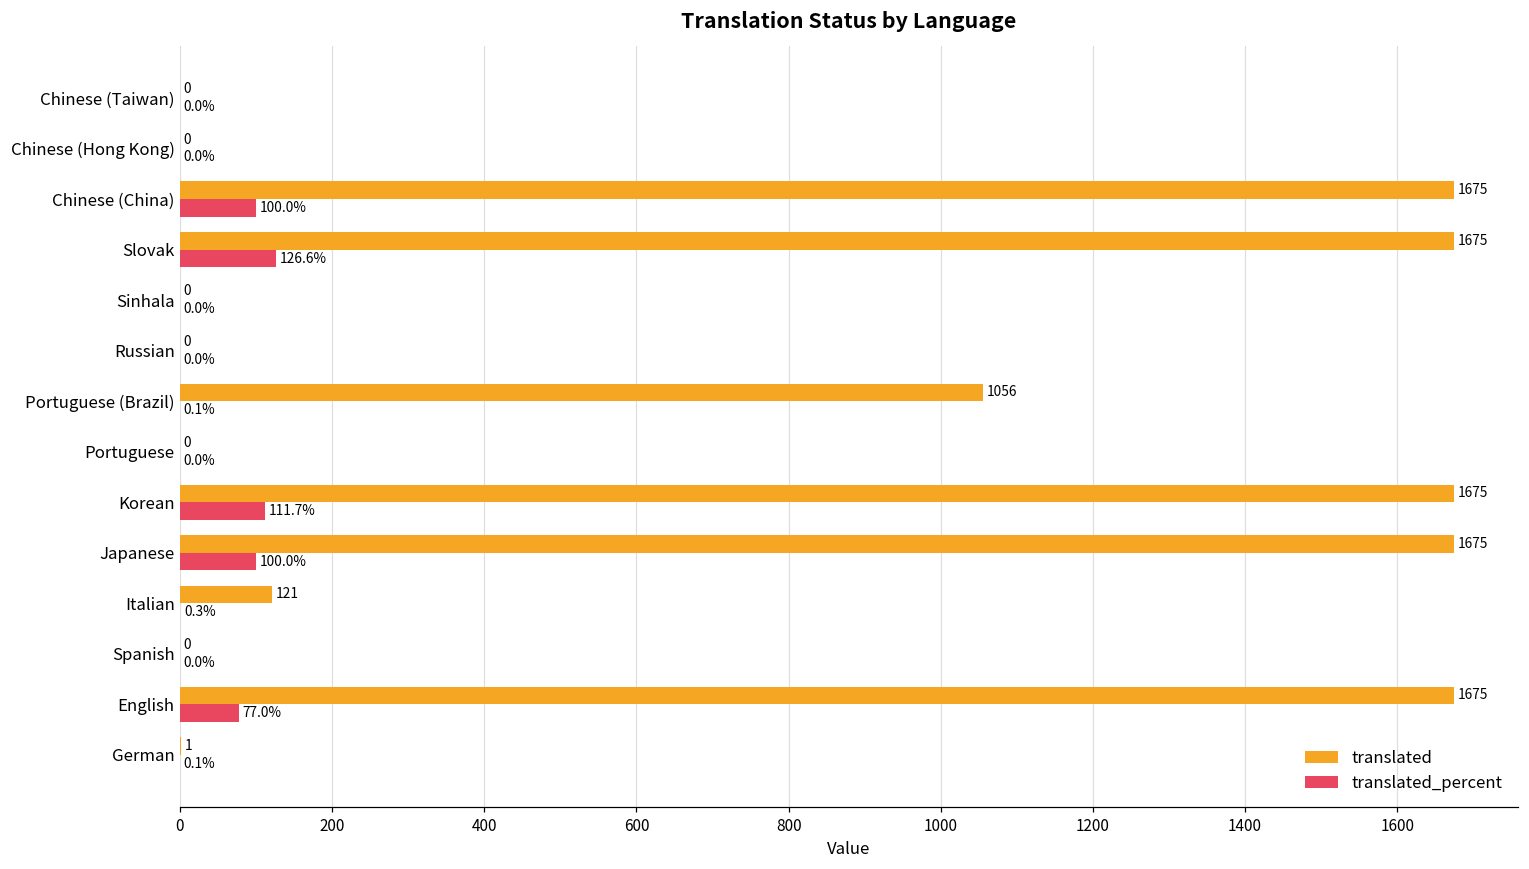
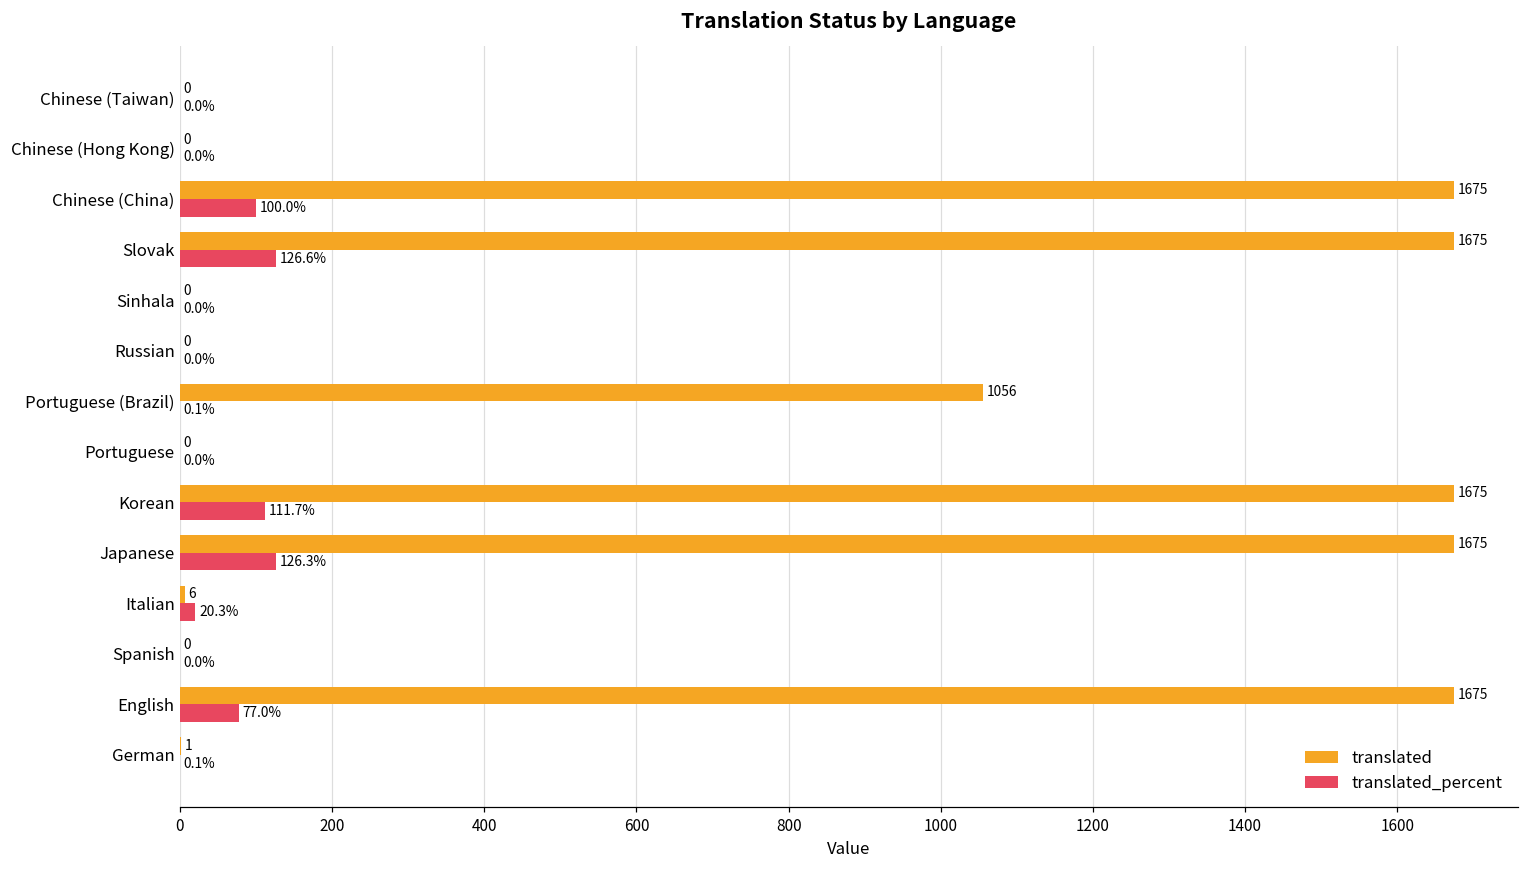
  {
    "translated": {
      "Chinese (Taiwan)": "0",
      "Chinese (Hong Kong)": "0",
      "Chinese (China)": "1675",
      "Slovak": "1675",
      "Sinhala": "0",
      "Russian": "0",
      "Portuguese (Brazil)": "1056",
      "Portuguese": "0",
      "Korean": "1675",
      "Japanese": "1675",
-     "Italian": "121",
+     "Italian": "6",
      "Spanish": "0",
      "English": "1675",
      "German": "1"
    },
    "translated_percent": {
      "Chinese (Taiwan)": "0.0%",
      "Chinese (Hong Kong)": "0.0%",
      "Chinese (China)": "100.0%",
      "Slovak": "126.6%",
      "Sinhala": "0.0%",
      "Russian": "0.0%",
      "Portuguese (Brazil)": "0.1%",
      "Portuguese": "0.0%",
      "Korean": "111.7%",
-     "Japanese": "100.0%",
-     "Italian": "0.3%",
+     "Japanese": "126.3%",
+     "Italian": "20.3%",
      "Spanish": "0.0%",
      "English": "77.0%",
      "German": "0.1%"
    }
  }
